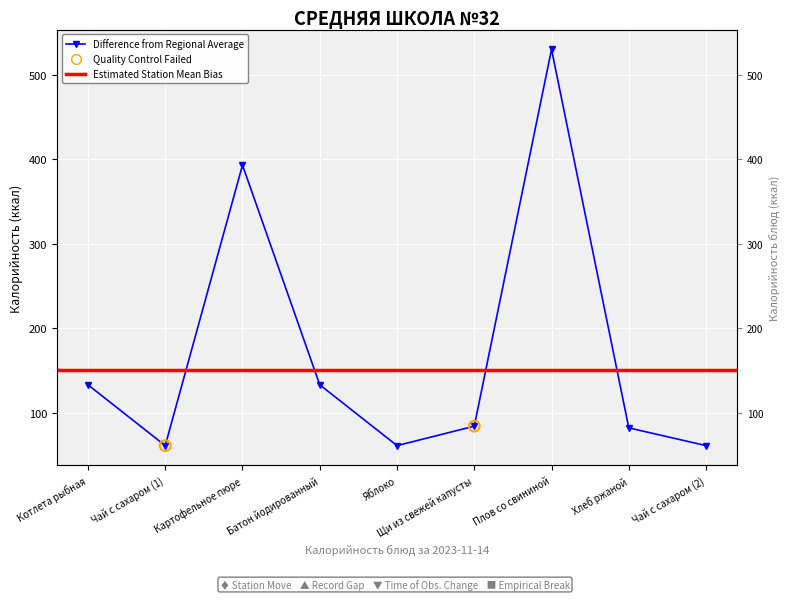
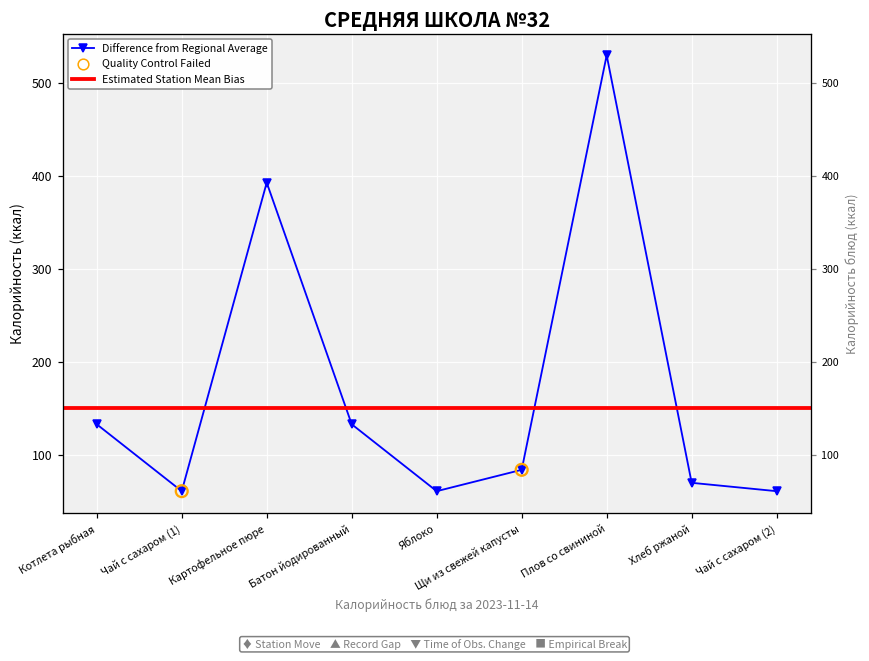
  {
    "Difference from Regional Average": {
      "Котлета рыбная": 130,
      "Картофельное пюре": 390,
      "Батон йодированный": 130,
      "Яблоко": 60,
      "Плов со свининой": 530,
-     "Хлеб ржаной": 80,
+     "Хлеб ржаной": 70,
      "Чай с сахаром (2)": 60
    }
  }
